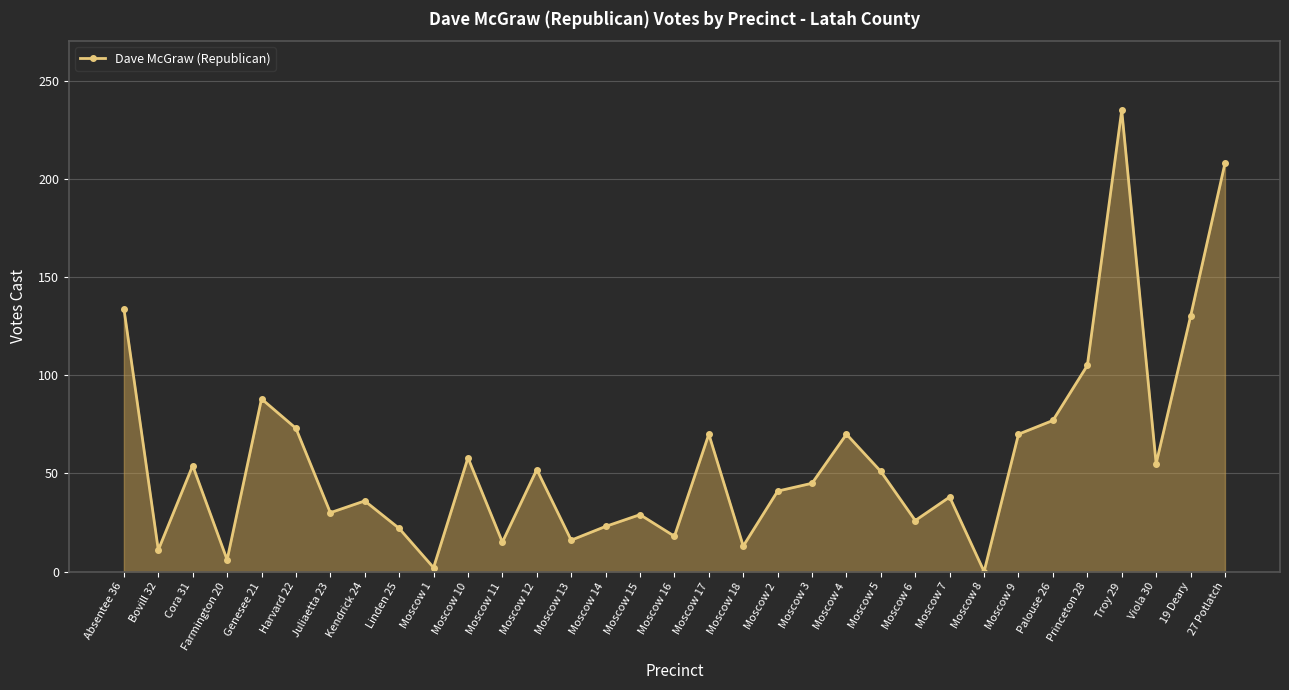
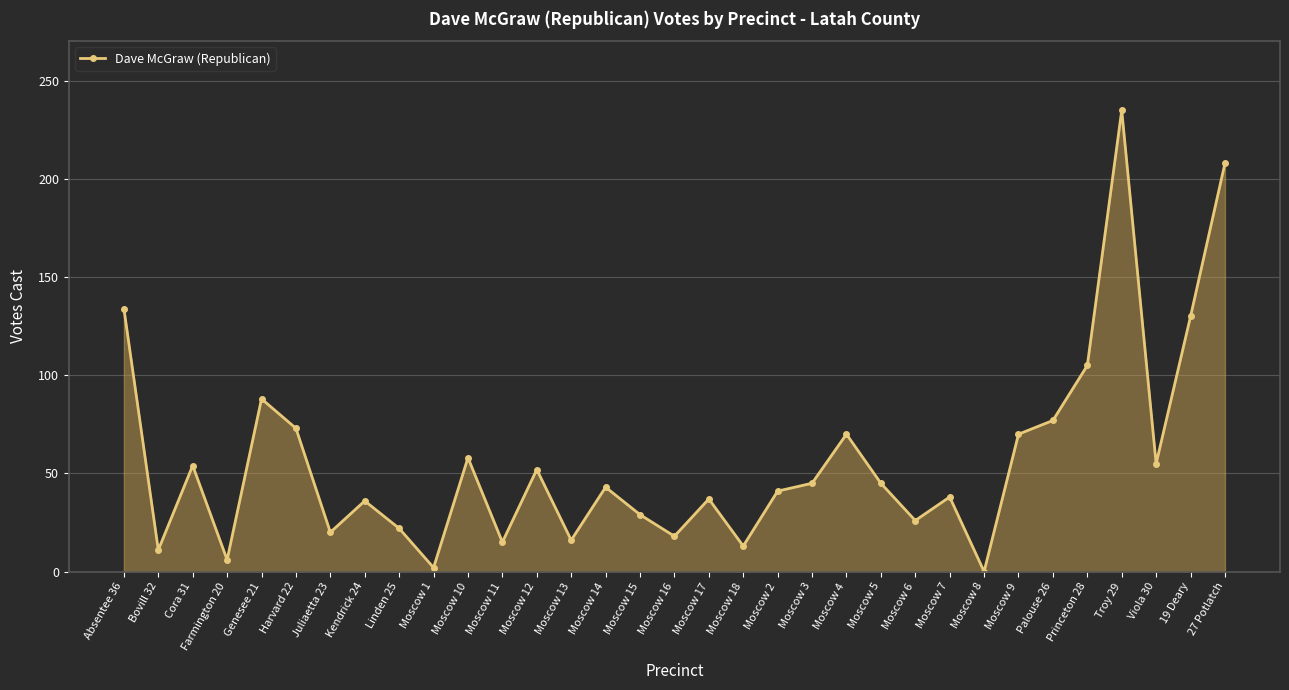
  {
    "Absentee 36": 134,
    "Bovill 32": 11,
    "Cora 31": 54,
    "Farmington 20": 6,
    "Genesee 21": 88,
    "Harvard 22": 73,
-   "Juliaetta 23": 30,
+   "Juliaetta 23": 20,
    "Kendrick 24": 36,
    "Linden 25": 22,
    "Moscow 1": 2,
    "Moscow 10": 58,
    "Moscow 11": 15,
    "Moscow 12": 52,
    "Moscow 13": 16,
-   "Moscow 14": 23,
+   "Moscow 14": 43,
    "Moscow 15": 29,
    "Moscow 16": 18,
-   "Moscow 17": 70,
+   "Moscow 17": 37,
    "Moscow 18": 13,
    "Moscow 2": 41,
    "Moscow 3": 45,
    "Moscow 4": 70,
-   "Moscow 5": 51,
+   "Moscow 5": 45,
    "Moscow 6": 26,
    "Moscow 7": 38,
    "Moscow 8": 0,
    "Moscow 9": 70,
    "Palouse 26": 77,
    "Princeton 28": 105,
    "Troy 29": 235,
    "Viola 30": 55,
    "19 Deary": 130,
    "27 Potlatch": 208
  }
